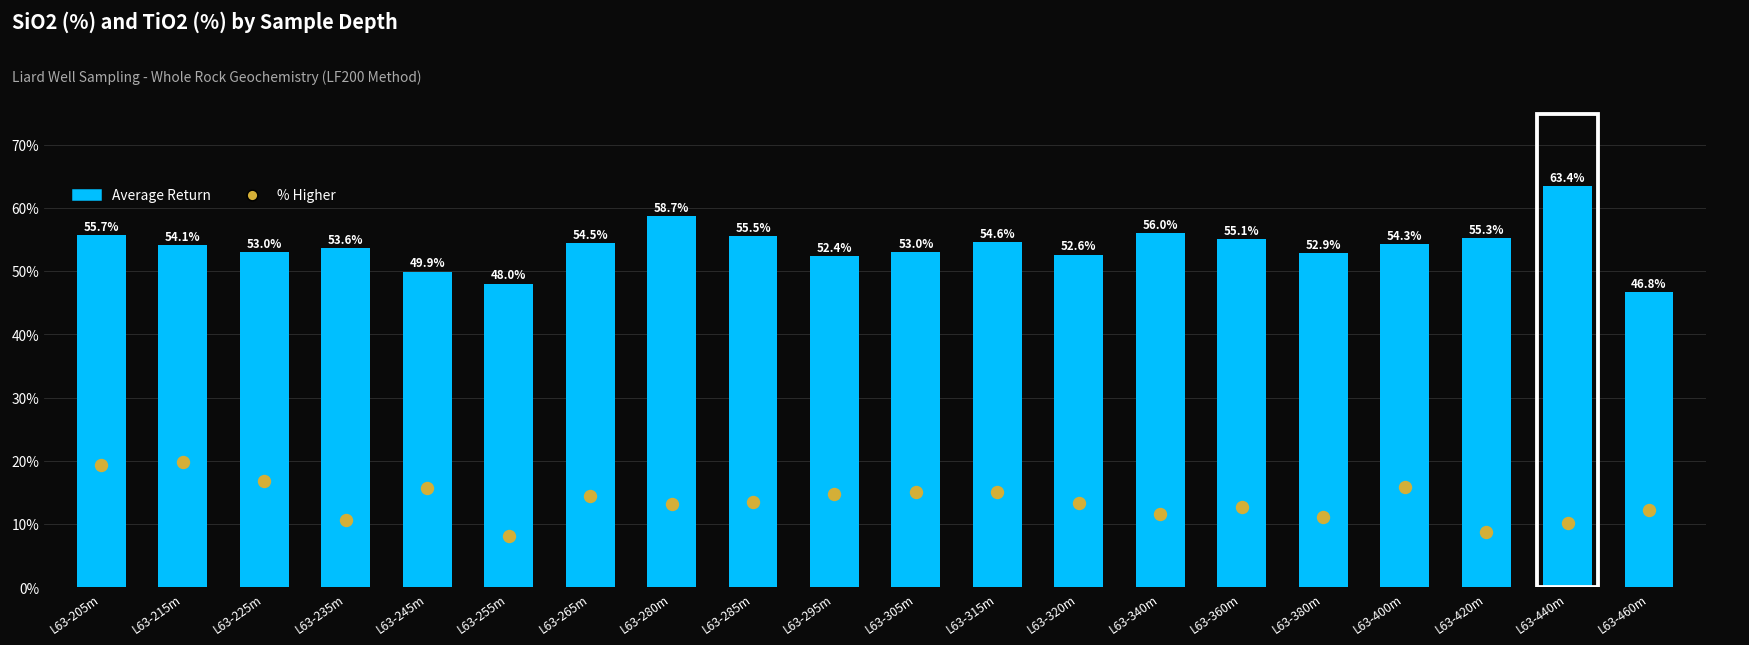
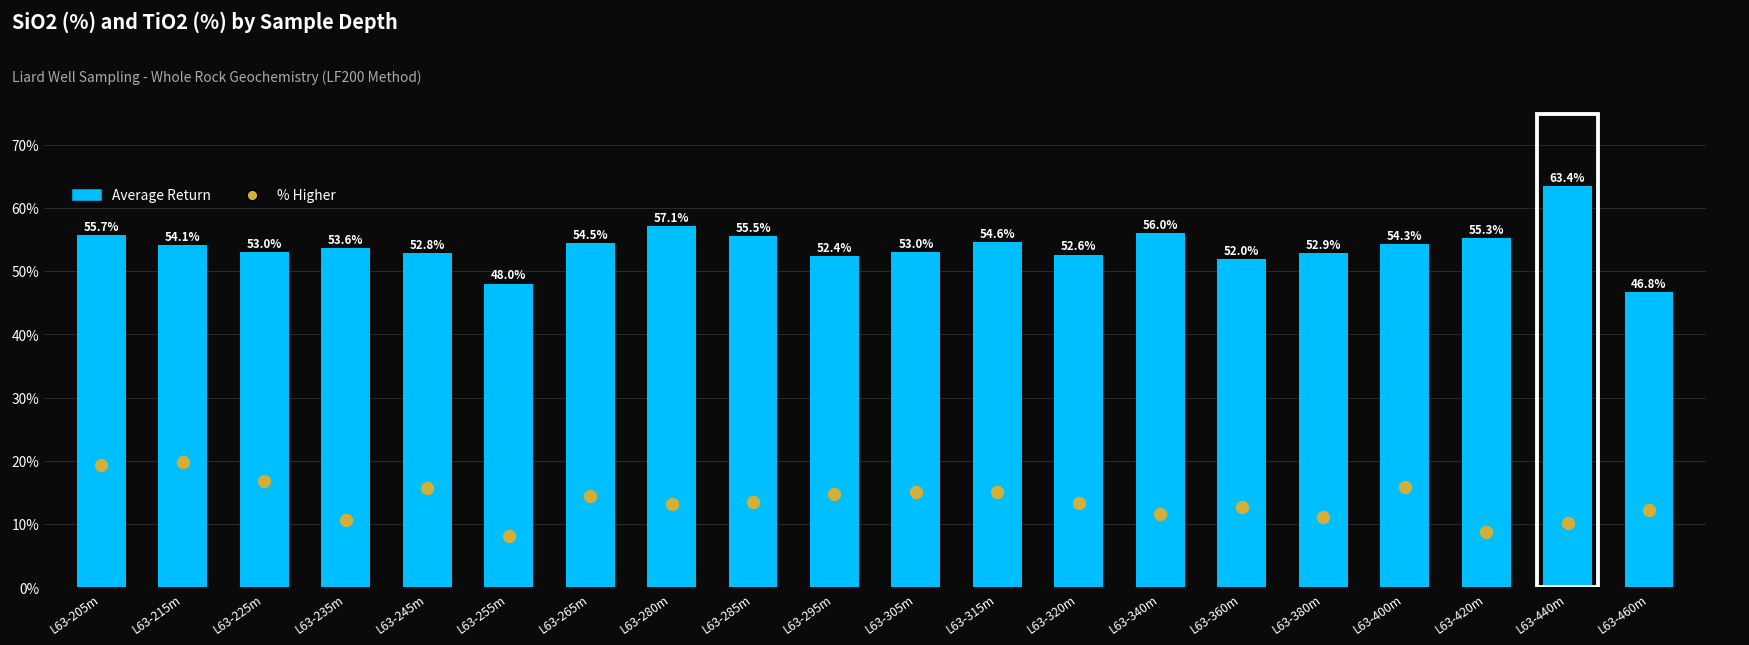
  {
    "Average Return": {
      "L63-205m": "55.7%",
      "L63-215m": "54.1%",
      "L63-225m": "53.0%",
      "L63-235m": "53.6%",
-     "L63-245m": "49.9%",
+     "L63-245m": "52.8%",
      "L63-255m": "48.0%",
      "L63-265m": "54.5%",
-     "L63-280m": "58.7%",
+     "L63-280m": "57.1%",
      "L63-285m": "55.5%",
      "L63-295m": "52.4%",
      "L63-305m": "53.0%",
      "L63-315m": "54.6%",
      "L63-320m": "52.6%",
      "L63-340m": "56.0%",
-     "L63-360m": "55.1%",
+     "L63-360m": "52.0%",
      "L63-380m": "52.9%",
      "L63-400m": "54.3%",
      "L63-420m": "55.3%",
      "L63-440m": "63.4%",
      "L63-460m": "46.8%"
    }
  }
